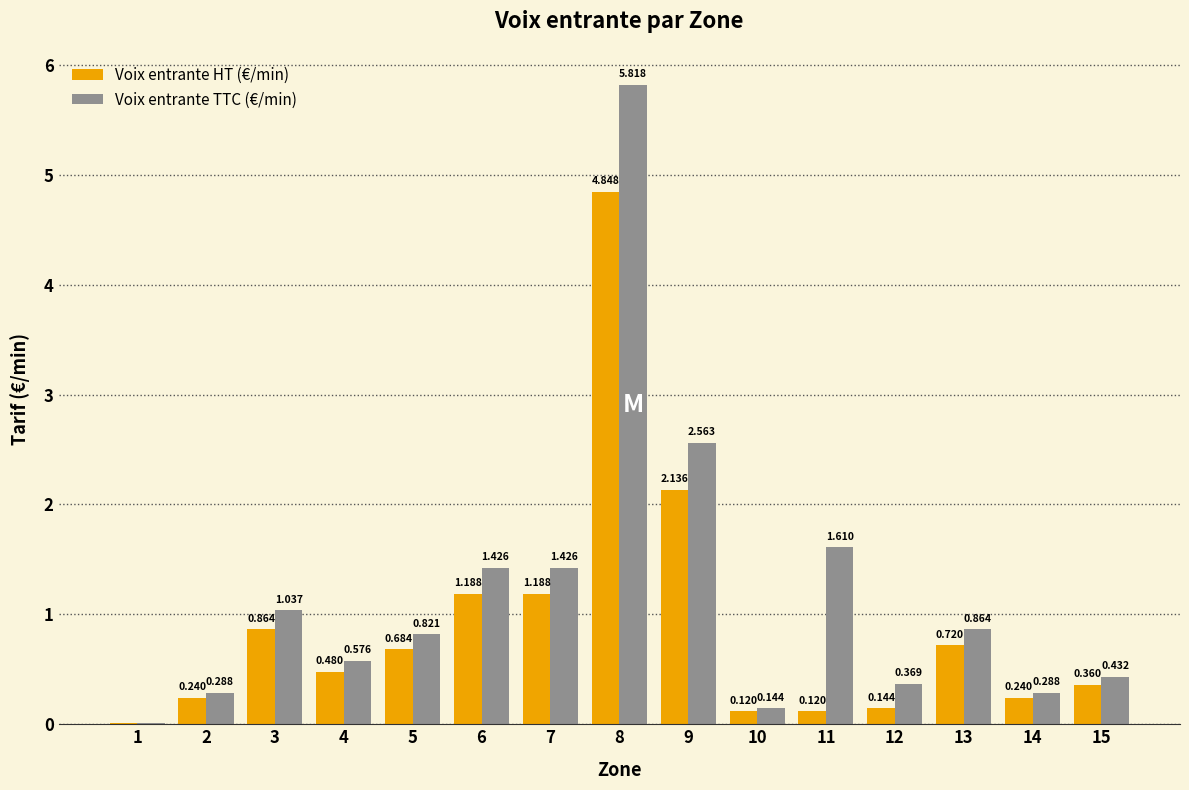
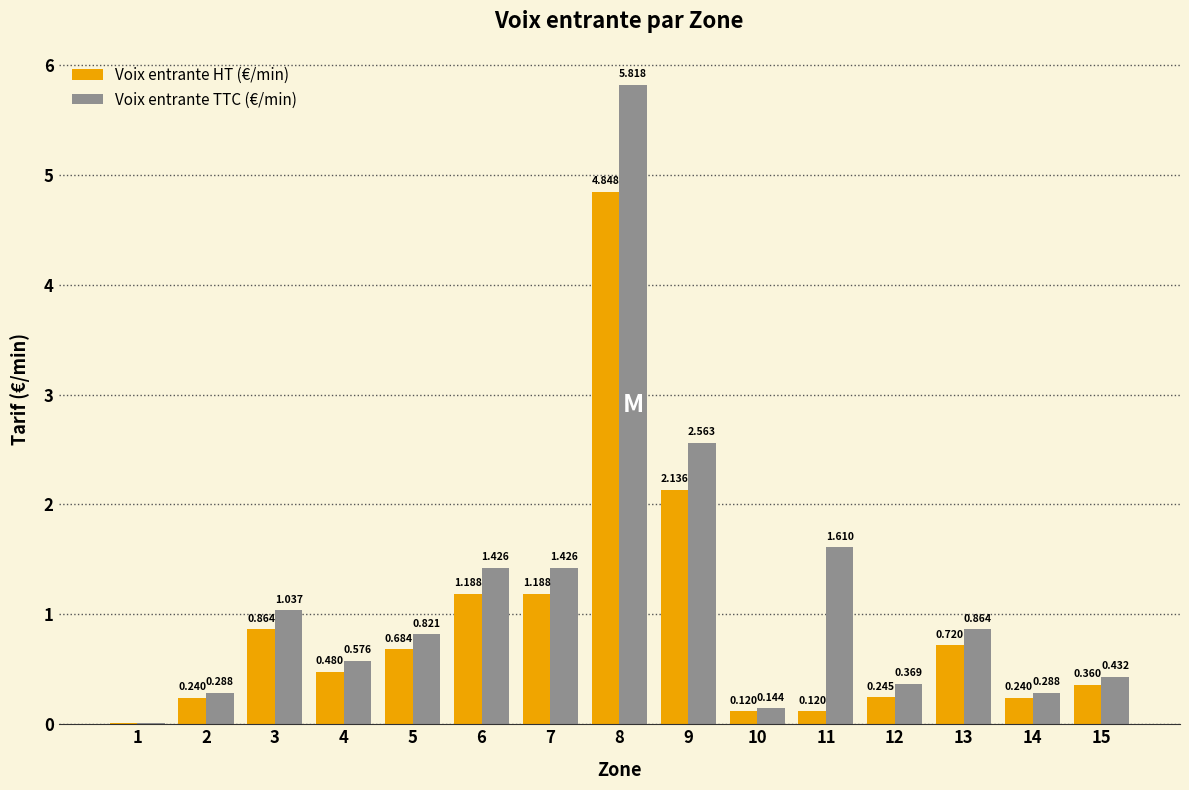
  {
    "Voix entrante HT (€/min)": {
      "2": 0.240,
      "3": 0.864,
      "4": 0.480,
      "5": 0.684,
      "6": 1.188,
      "7": 1.188,
      "8": 4.848,
      "9": 2.136,
      "10": 0.120,
      "11": 0.120,
-     "12": 0.144,
+     "12": 0.245,
      "13": 0.720,
      "14": 0.240,
      "15": 0.360
    },
    "Voix entrante TTC (€/min)": {
      "2": 0.288,
      "3": 1.037,
      "4": 0.576,
      "5": 0.821,
      "6": 1.426,
      "7": 1.426,
      "8": 5.818,
      "9": 2.563,
      "10": 0.144,
      "11": 1.610,
      "12": 0.369,
      "13": 0.864,
      "14": 0.288,
      "15": 0.432
    }
  }
